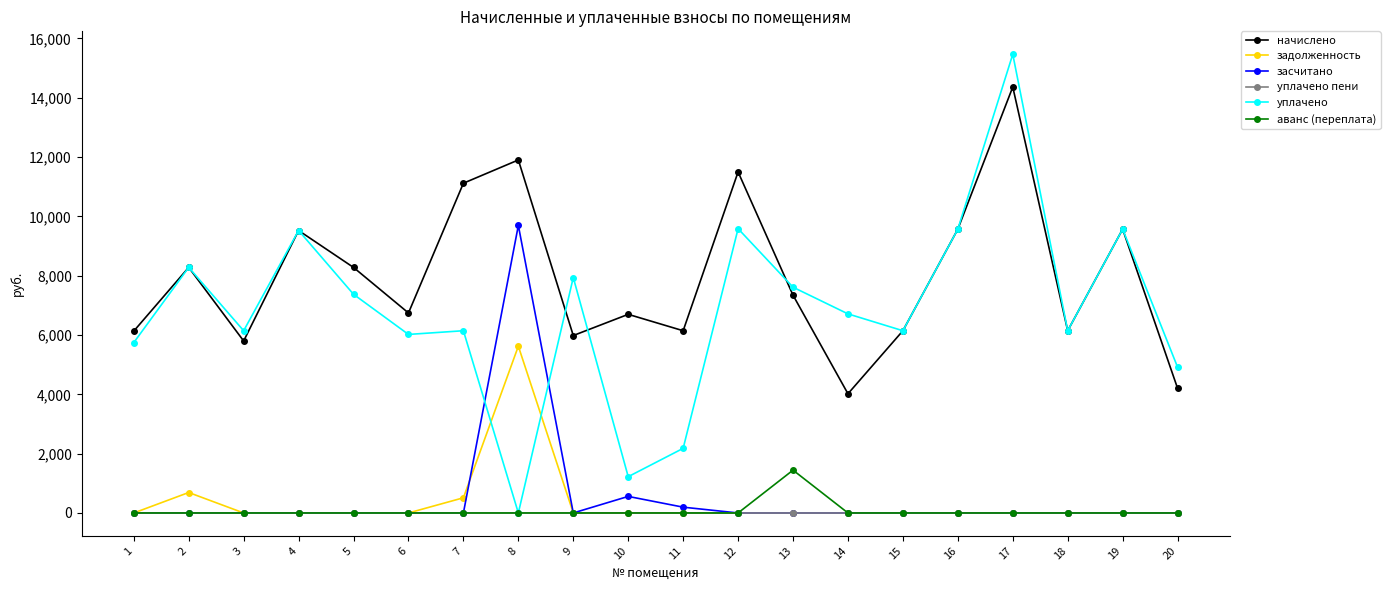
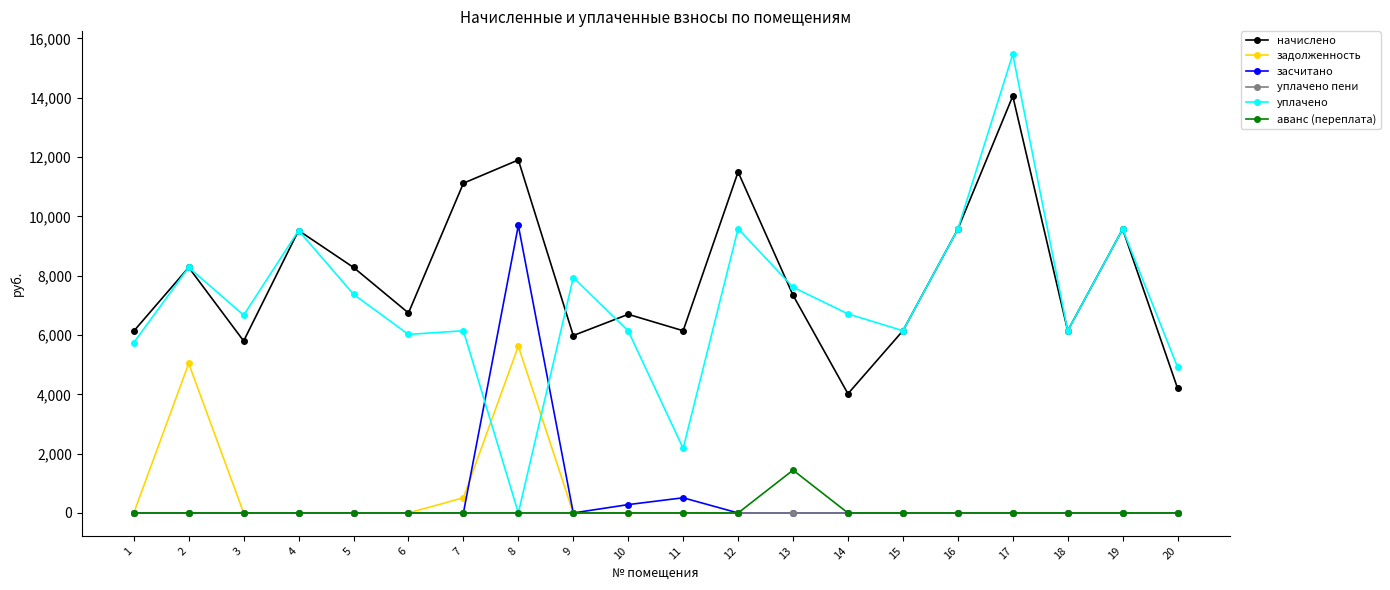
  {
    "начислено": {
      "1": "6,100",
      "3": "5,800",
      "5": "8,300",
      "6": "6,700",
      "7": "11,100",
      "8": "11,900",
      "9": "6,000",
      "10": "6,700",
      "11": "6,100",
      "12": "11,500",
      "13": "7,300",
      "14": "4,000",
-     "17": "14,400",
+     "17": "14,100",
      "20": "4,200"
    },
    "задолженность": {
-     "2": "700",
+     "2": "5,000",
      "7": "500",
      "8": "5,600"
    },
    "засчитано": {
      "8": "9,700",
-     "10": "600",
-     "11": "200"
+     "10": "300",
+     "11": "500"
    },
    "уплачено": {
      "1": "5,700",
-     "3": "6,100",
+     "3": "6,700",
      "5": "7,400",
      "6": "6,000",
      "7": "6,100",
      "9": "7,900",
-     "10": "1,200",
+     "10": "6,100",
      "11": "2,200",
      "12": "9,600",
      "13": "7,600",
      "14": "6,700",
      "17": "15,500",
      "20": "4,900"
    },
    "аванс (переплата)": {
      "13": "1,400"
    }
  }
